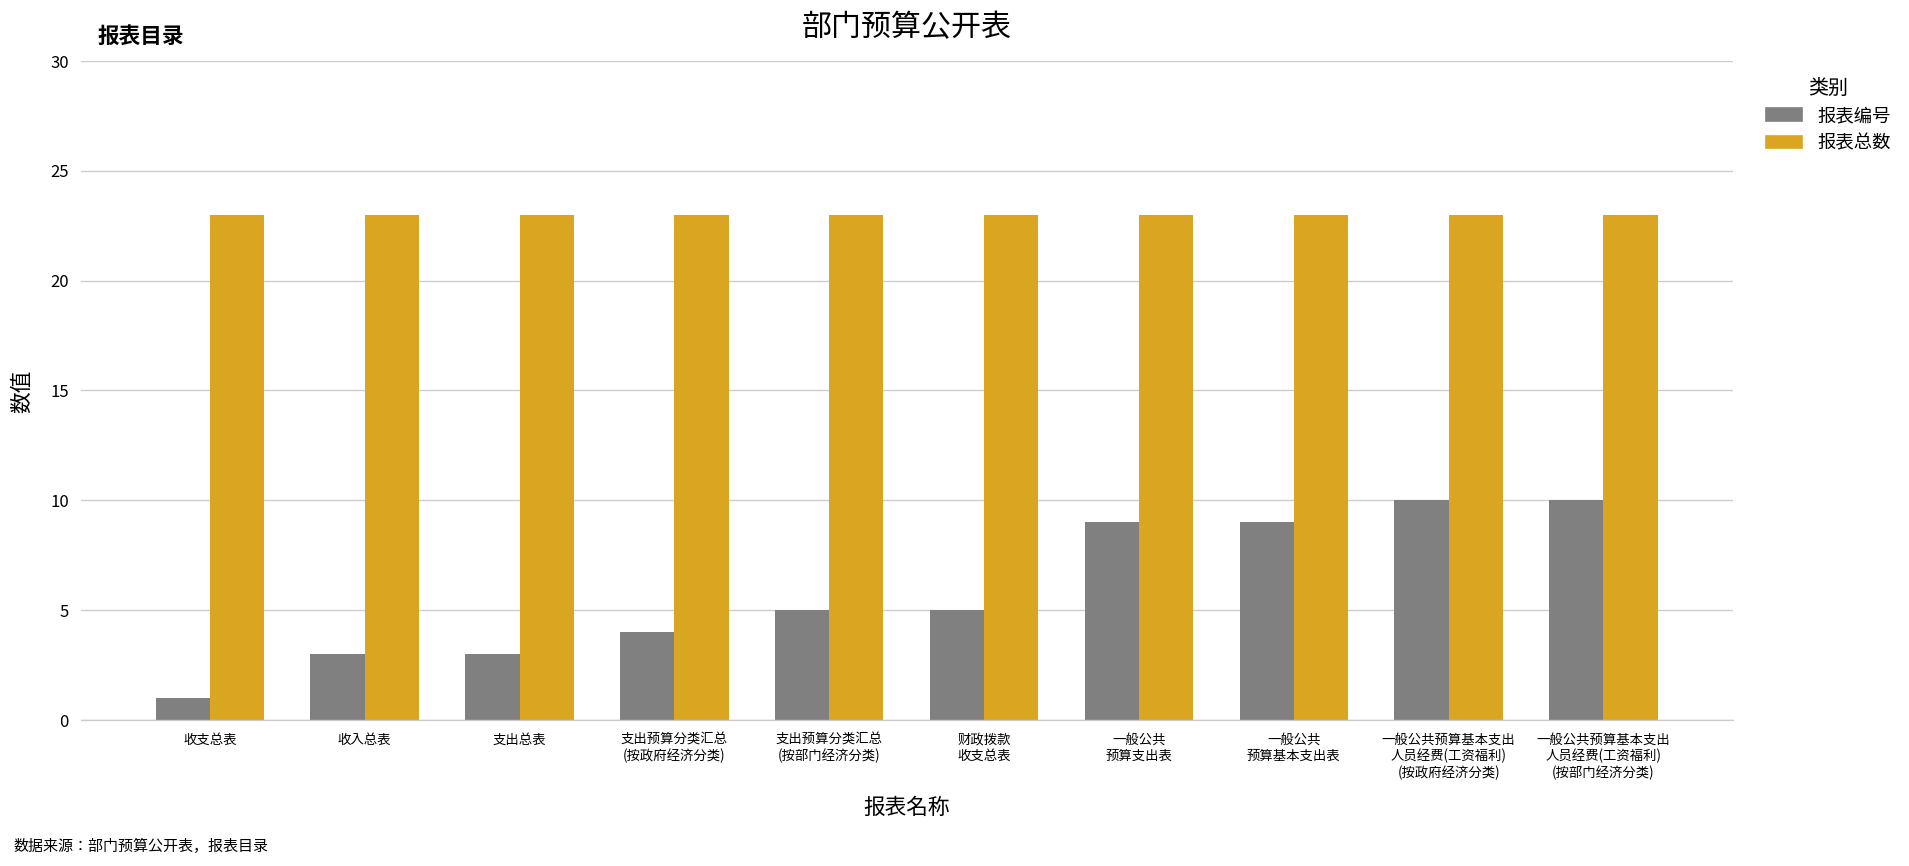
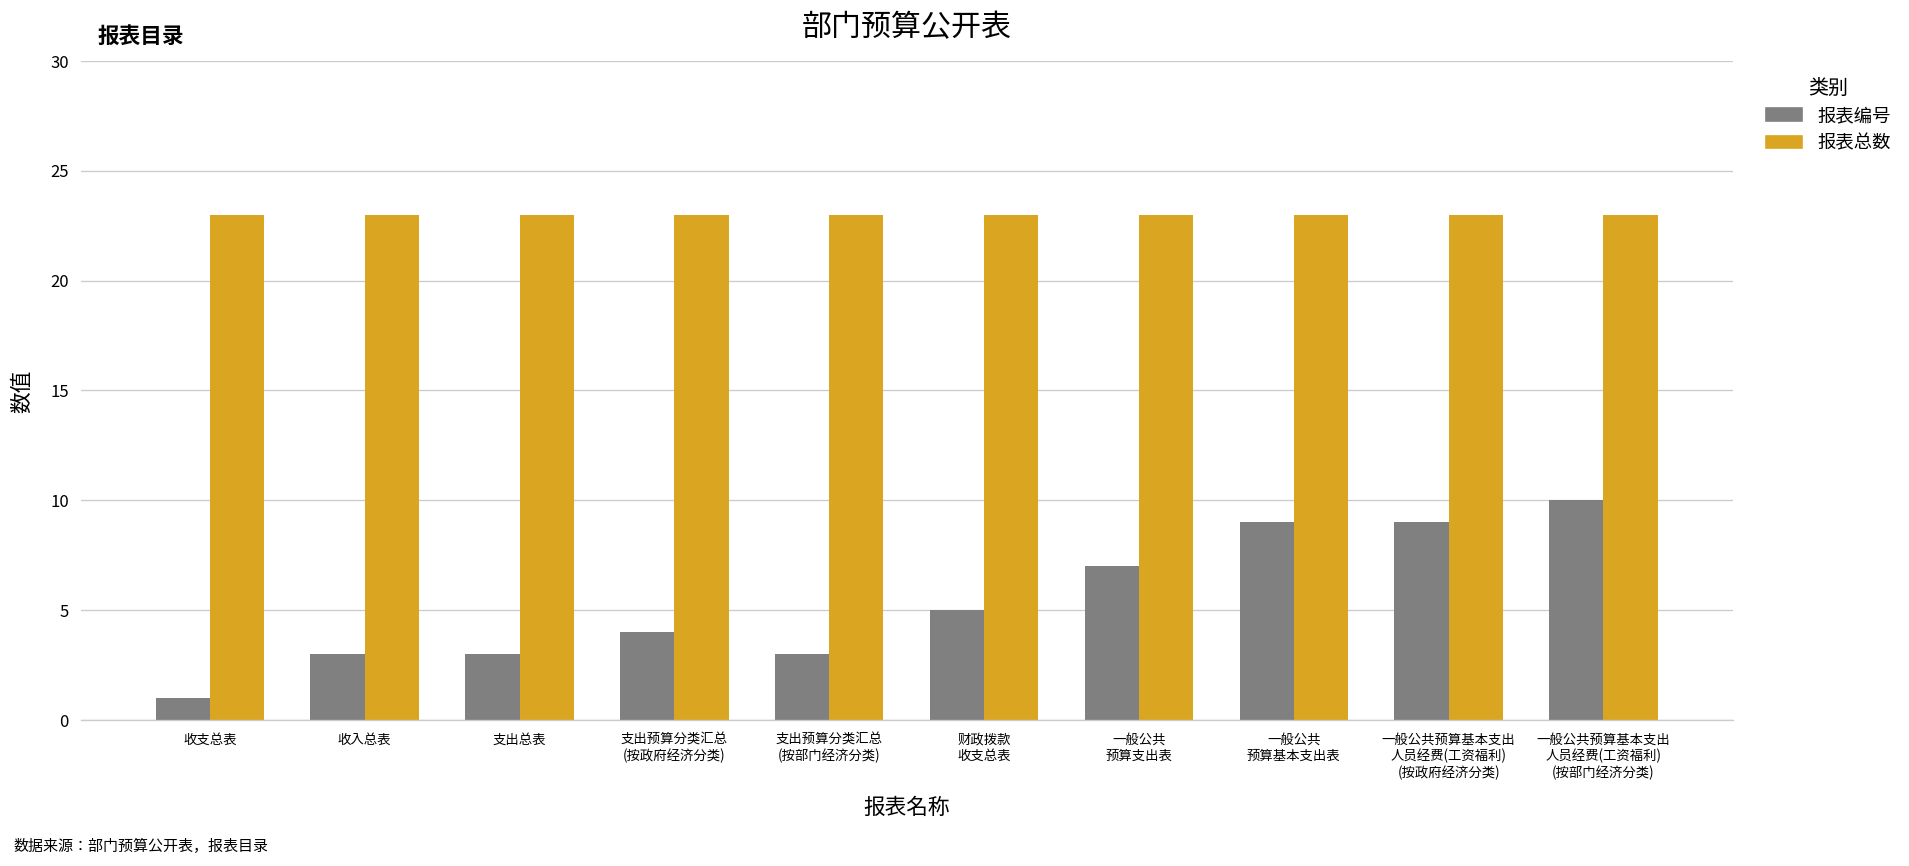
  {
    "报表编号": {
      "收支总表": 1,
      "收入总表": 3,
      "支出总表": 3,
      "支出预算分类汇总 (按政府经济分类)": 4,
-     "支出预算分类汇总 (按部门经济分类)": 5,
+     "支出预算分类汇总 (按部门经济分类)": 3,
      "财政拨款 收支总表": 5,
-     "一般公共 预算支出表": 9,
+     "一般公共 预算支出表": 7,
      "一般公共 预算基本支出表": 9,
-     "一般公共预算基本支出 人员经费(工资福利) (按政府经济分类)": 10,
+     "一般公共预算基本支出 人员经费(工资福利) (按政府经济分类)": 9,
      "一般公共预算基本支出 人员经费(工资福利) (按部门经济分类)": 10
    },
    "报表总数": {
      "收支总表": 23,
      "收入总表": 23,
      "支出总表": 23,
      "支出预算分类汇总 (按政府经济分类)": 23,
      "支出预算分类汇总 (按部门经济分类)": 23,
      "财政拨款 收支总表": 23,
      "一般公共 预算支出表": 23,
      "一般公共 预算基本支出表": 23,
      "一般公共预算基本支出 人员经费(工资福利) (按政府经济分类)": 23,
      "一般公共预算基本支出 人员经费(工资福利) (按部门经济分类)": 23
    }
  }
